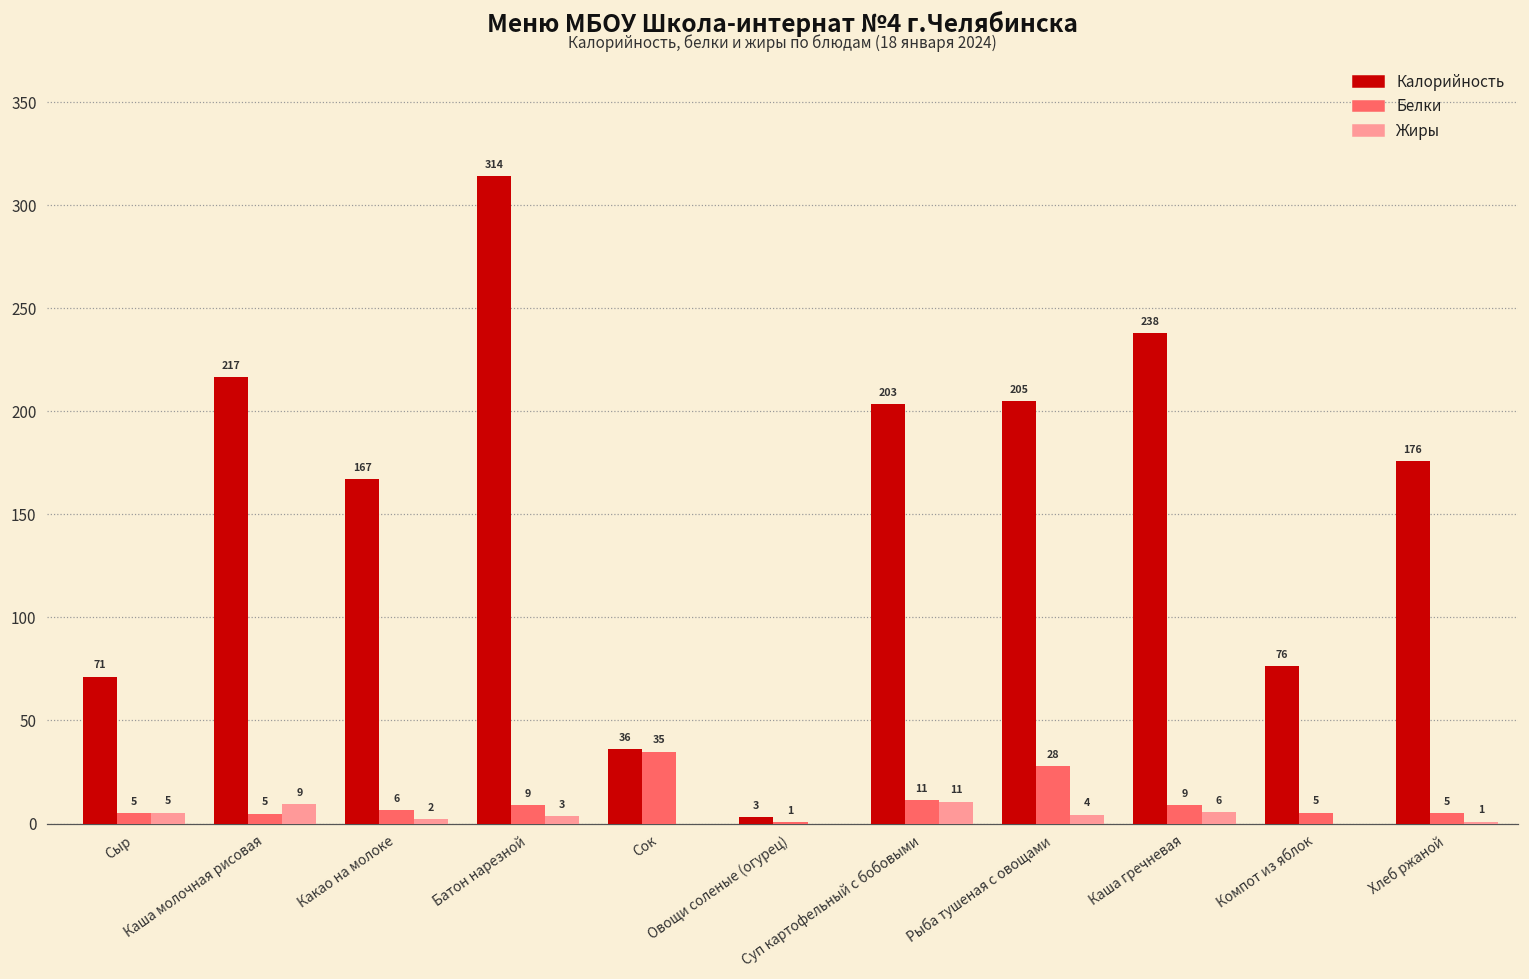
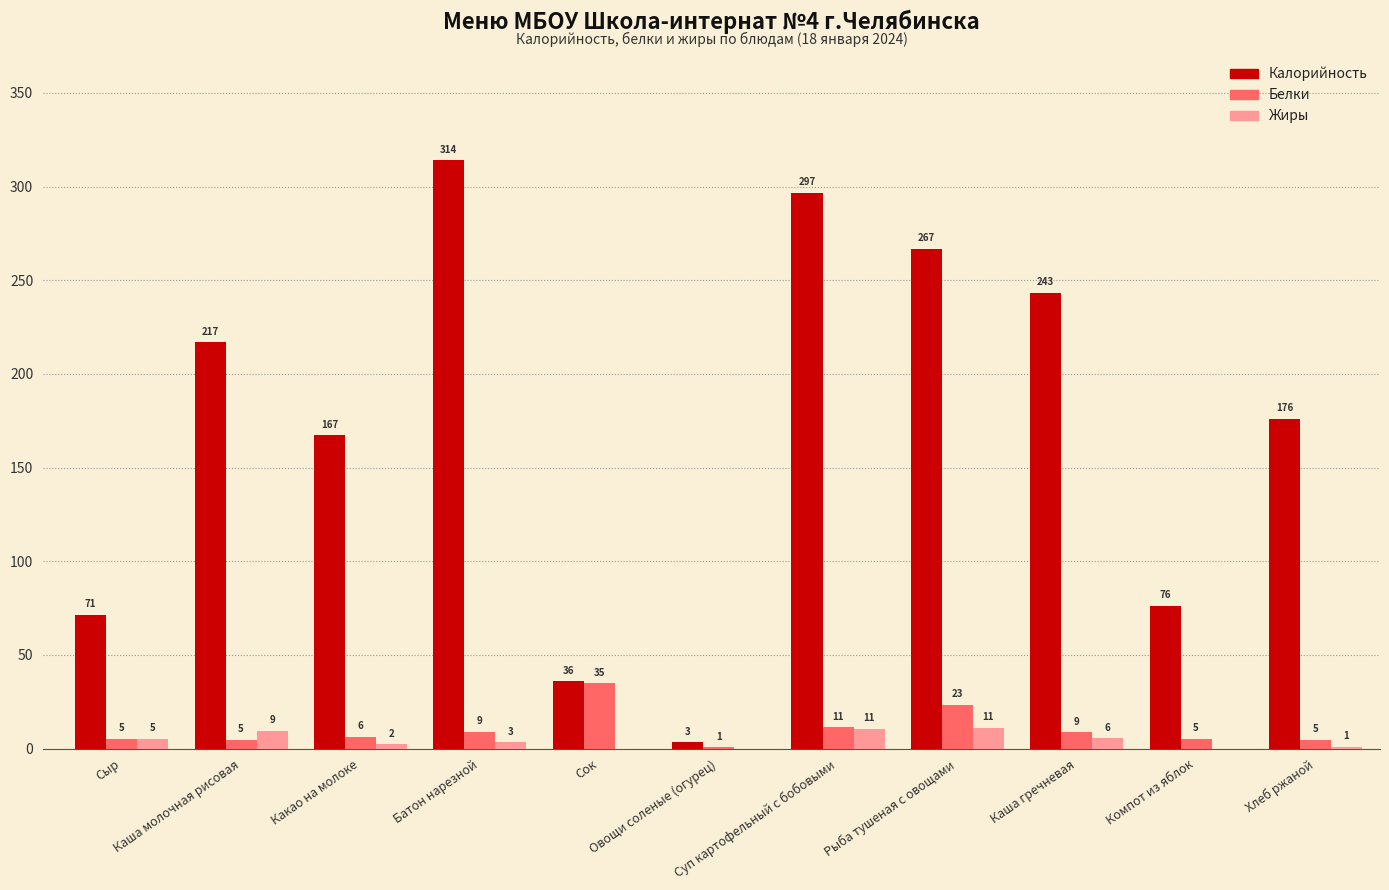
  {
    "Калорийность": {
      "Сыр": 71,
      "Каша молочная рисовая": 217,
      "Какао на молоке": 167,
      "Батон нарезной": 314,
      "Сок": 36,
      "Овощи соленые (огурец)": 3,
-     "Суп картофельный с бобовыми": 203,
-     "Рыба тушеная с овощами": 205,
-     "Каша гречневая": 238,
+     "Суп картофельный с бобовыми": 297,
+     "Рыба тушеная с овощами": 267,
+     "Каша гречневая": 243,
      "Компот из яблок": 76,
      "Хлеб ржаной": 176
    },
    "Белки": {
      "Сыр": 5,
      "Каша молочная рисовая": 5,
      "Какао на молоке": 6,
      "Батон нарезной": 9,
      "Сок": 35,
      "Овощи соленые (огурец)": 1,
      "Суп картофельный с бобовыми": 11,
-     "Рыба тушеная с овощами": 28,
+     "Рыба тушеная с овощами": 23,
      "Каша гречневая": 9,
      "Компот из яблок": 5,
      "Хлеб ржаной": 5
    },
    "Жиры": {
      "Сыр": 5,
      "Каша молочная рисовая": 9,
      "Какао на молоке": 2,
      "Батон нарезной": 3,
      "Суп картофельный с бобовыми": 11,
-     "Рыба тушеная с овощами": 4,
+     "Рыба тушеная с овощами": 11,
      "Каша гречневая": 6,
      "Хлеб ржаной": 1
    }
  }
